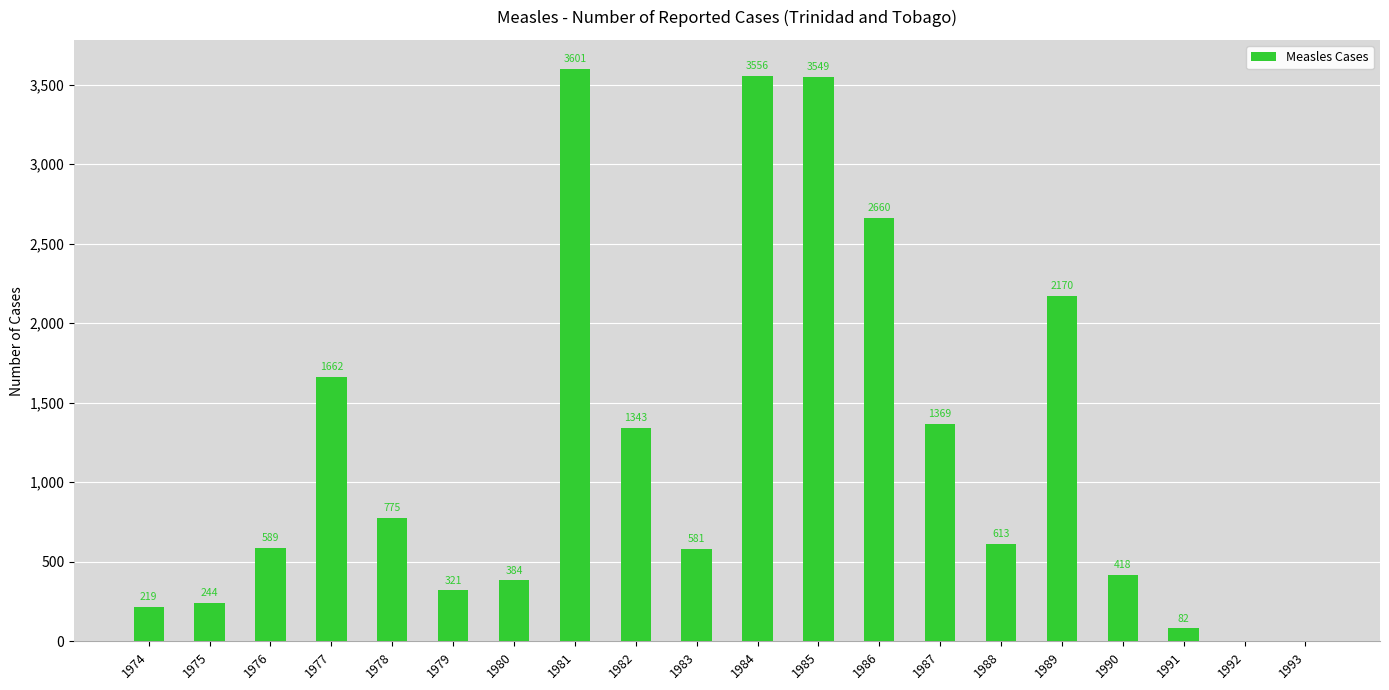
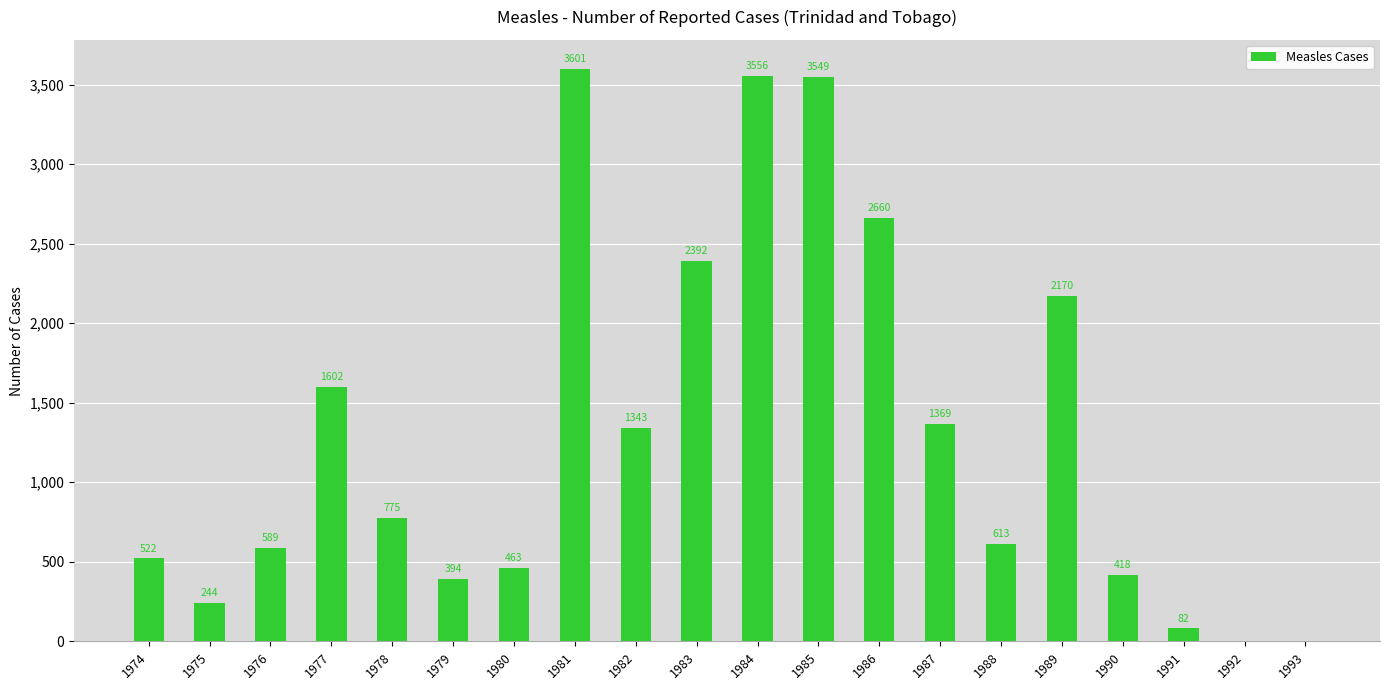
  {
-   "1974": 219,
+   "1974": 522,
    "1975": 244,
    "1976": 589,
-   "1977": 1662,
+   "1977": 1602,
    "1978": 775,
-   "1979": 321,
-   "1980": 384,
+   "1979": 394,
+   "1980": 463,
    "1981": 3601,
    "1982": 1343,
-   "1983": 581,
+   "1983": 2392,
    "1984": 3556,
    "1985": 3549,
    "1986": 2660,
    "1987": 1369,
    "1988": 613,
    "1989": 2170,
    "1990": 418,
    "1991": 82
  }
